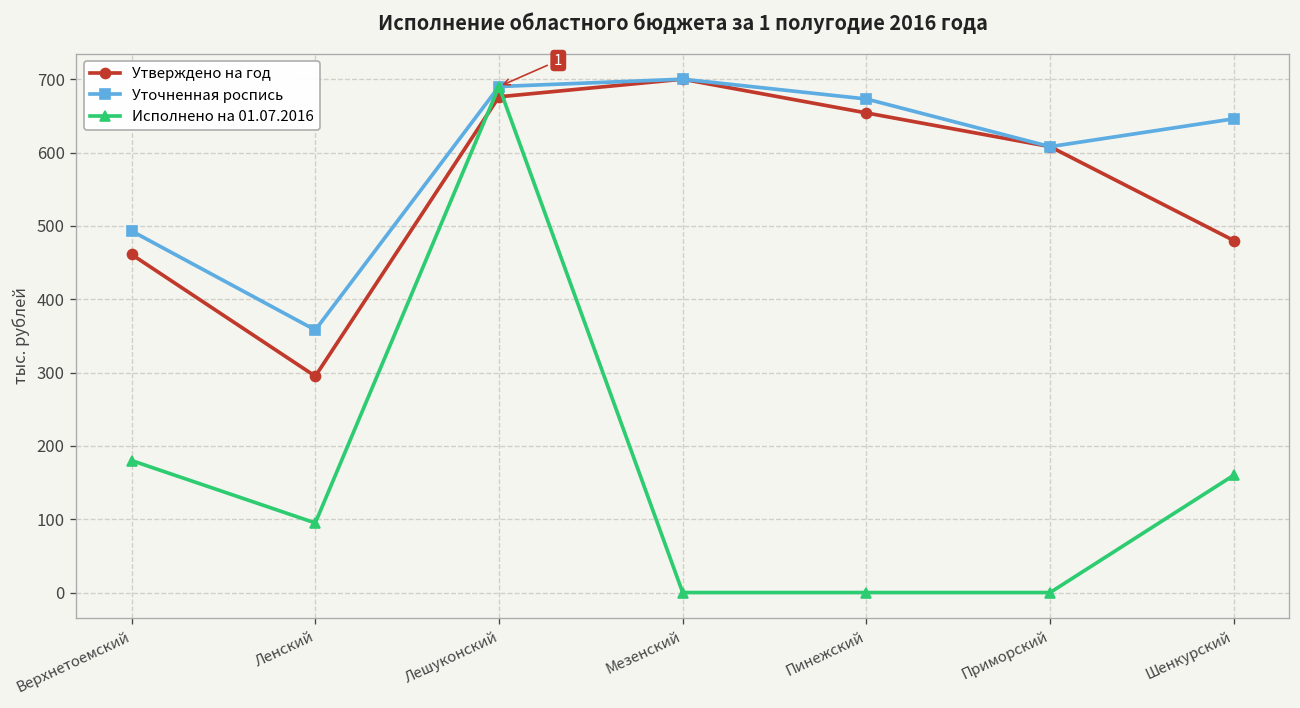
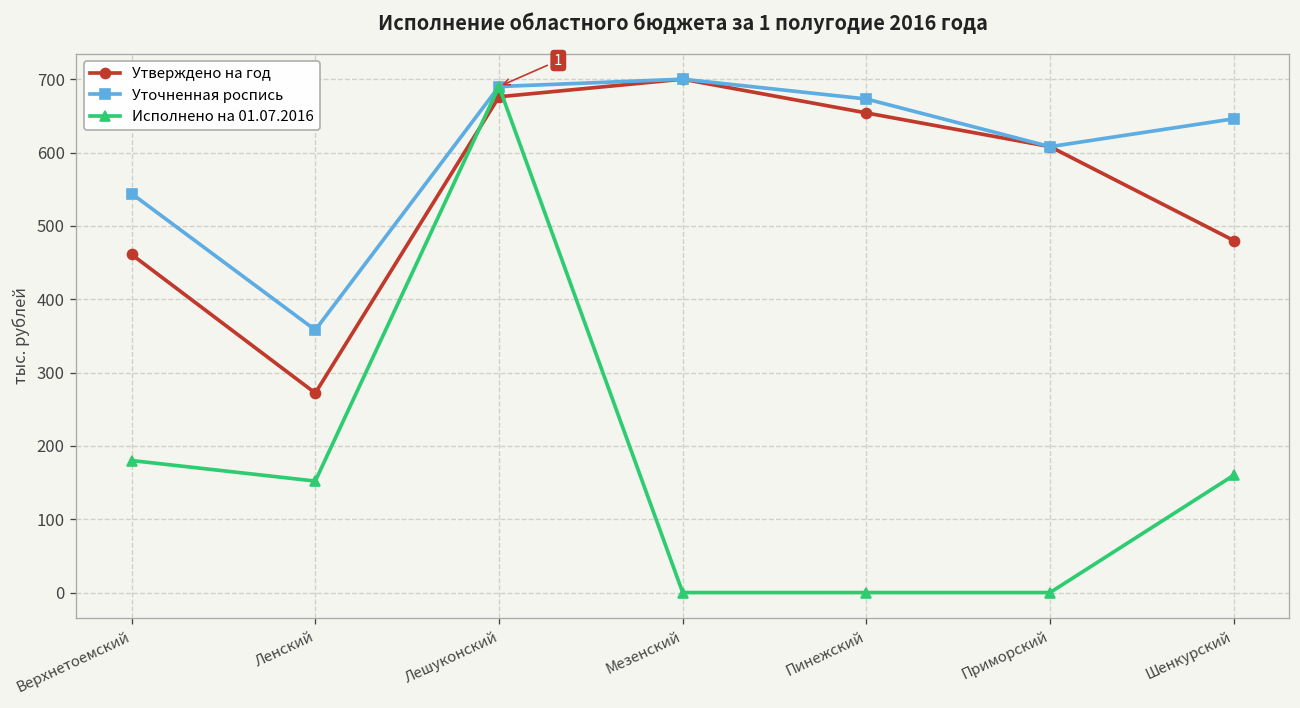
  {
    "Утверждено на год": {
      "Верхнетоемский": 460,
-     "Ленский": 300,
+     "Ленский": 270,
      "Лешуконский": 680,
      "Пинежский": 650,
      "Шенкурский": 480
    },
    "Уточненная роспись": {
-     "Верхнетоемский": 490,
+     "Верхнетоемский": 540,
      "Ленский": 360,
      "Пинежский": 670,
      "Шенкурский": 650
    },
    "Исполнено на 01.07.2016": {
      "Верхнетоемский": 180,
-     "Ленский": 90,
+     "Ленский": 150,
      "Мезенский": 0,
      "Пинежский": 0,
      "Приморский": 0,
      "Шенкурский": 160
    }
  }
